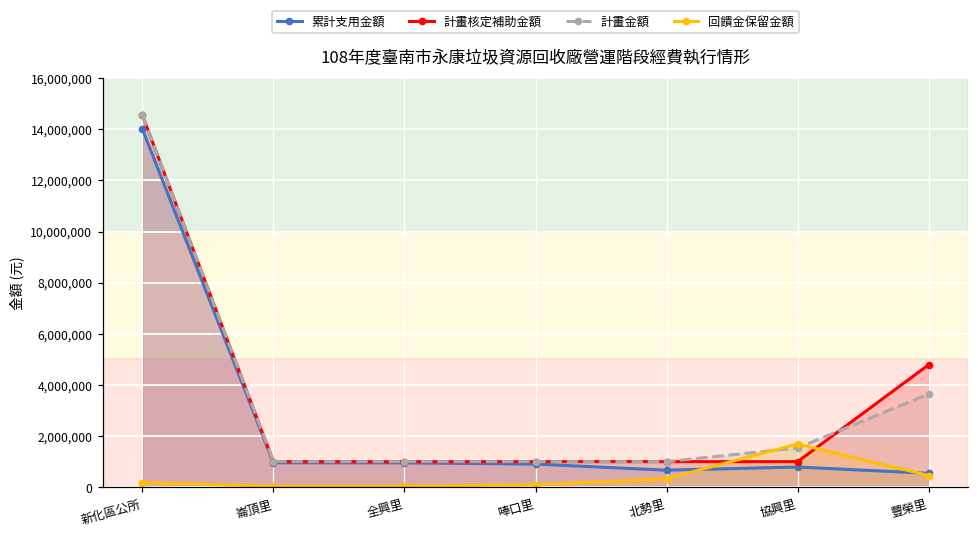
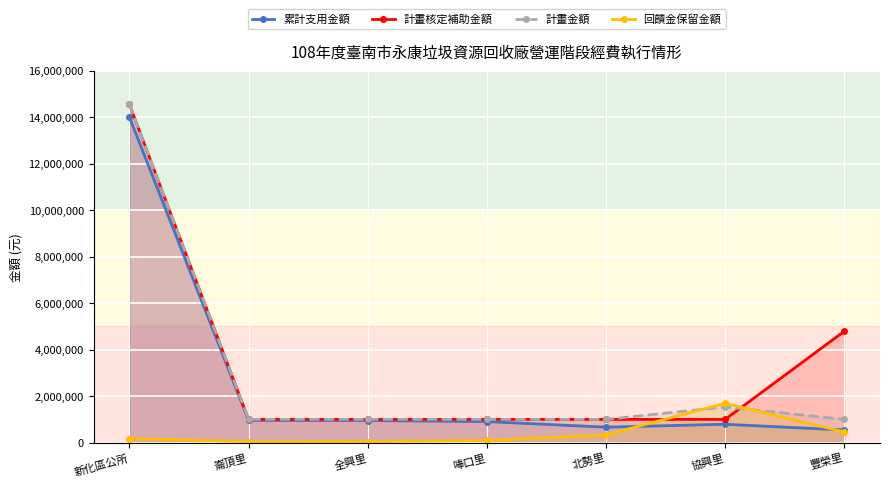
  {
    "累計支用金額": {
      "新化區公所": "14,000,000",
      "北勢里": "700,000",
      "協興里": "800,000"
    },
    "計畫核定補助金額": {
      "協興里": "1,000,000",
      "豐榮里": "4,800,000"
    },
    "計畫金額": {
      "協興里": "1,500,000",
-     "豐榮里": "3,600,000"
+     "豐榮里": "1,000,000"
    },
    "回饋金保留金額": {
      "新化區公所": "200,000",
      "崙頂里": "0",
      "全興里": "0",
      "唪口里": "100,000",
      "北勢里": "300,000",
      "協興里": "1,700,000"
    }
  }
